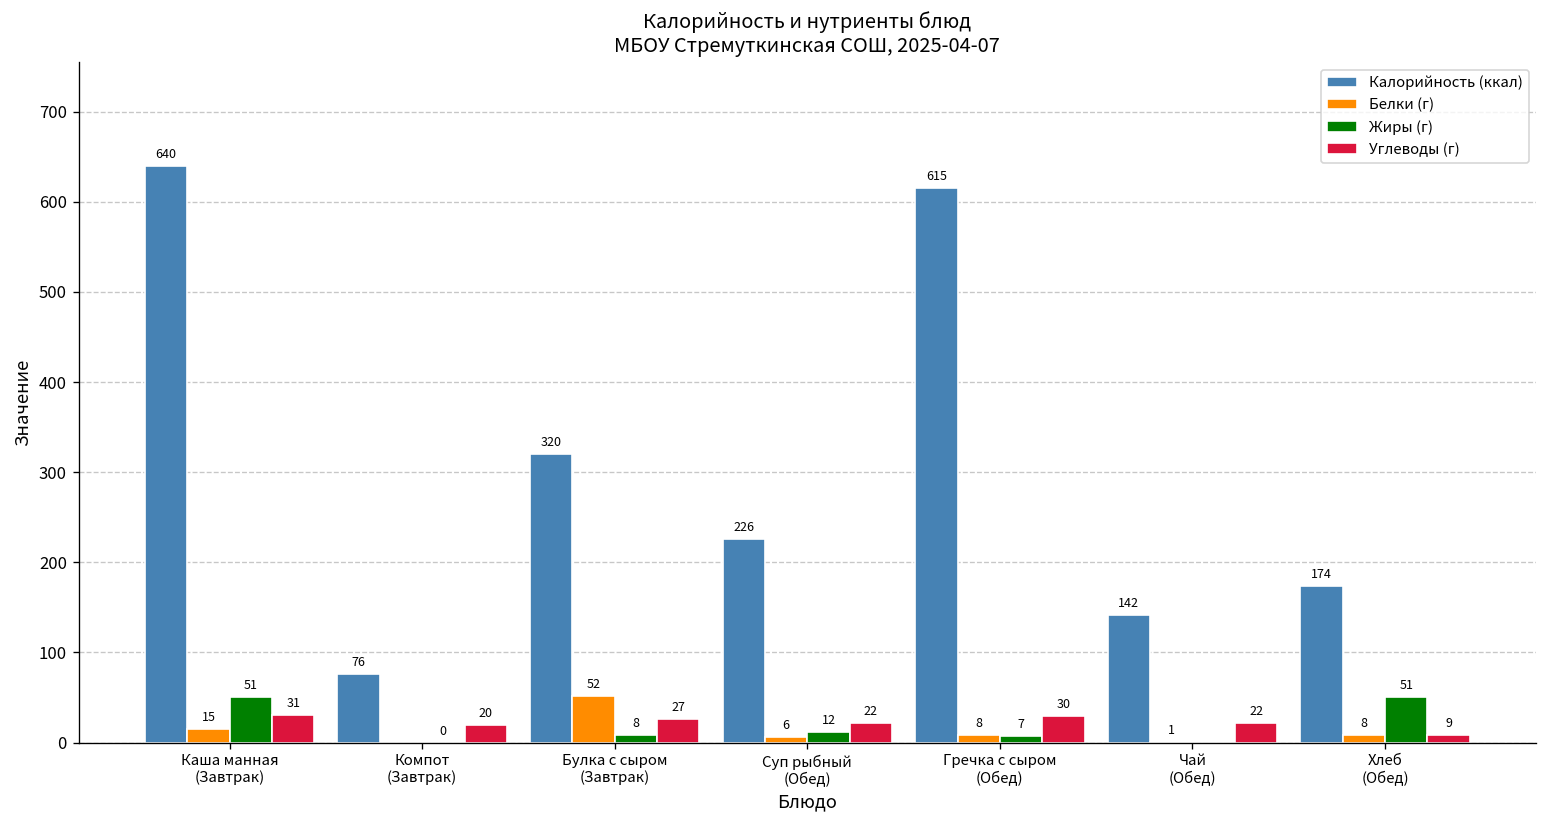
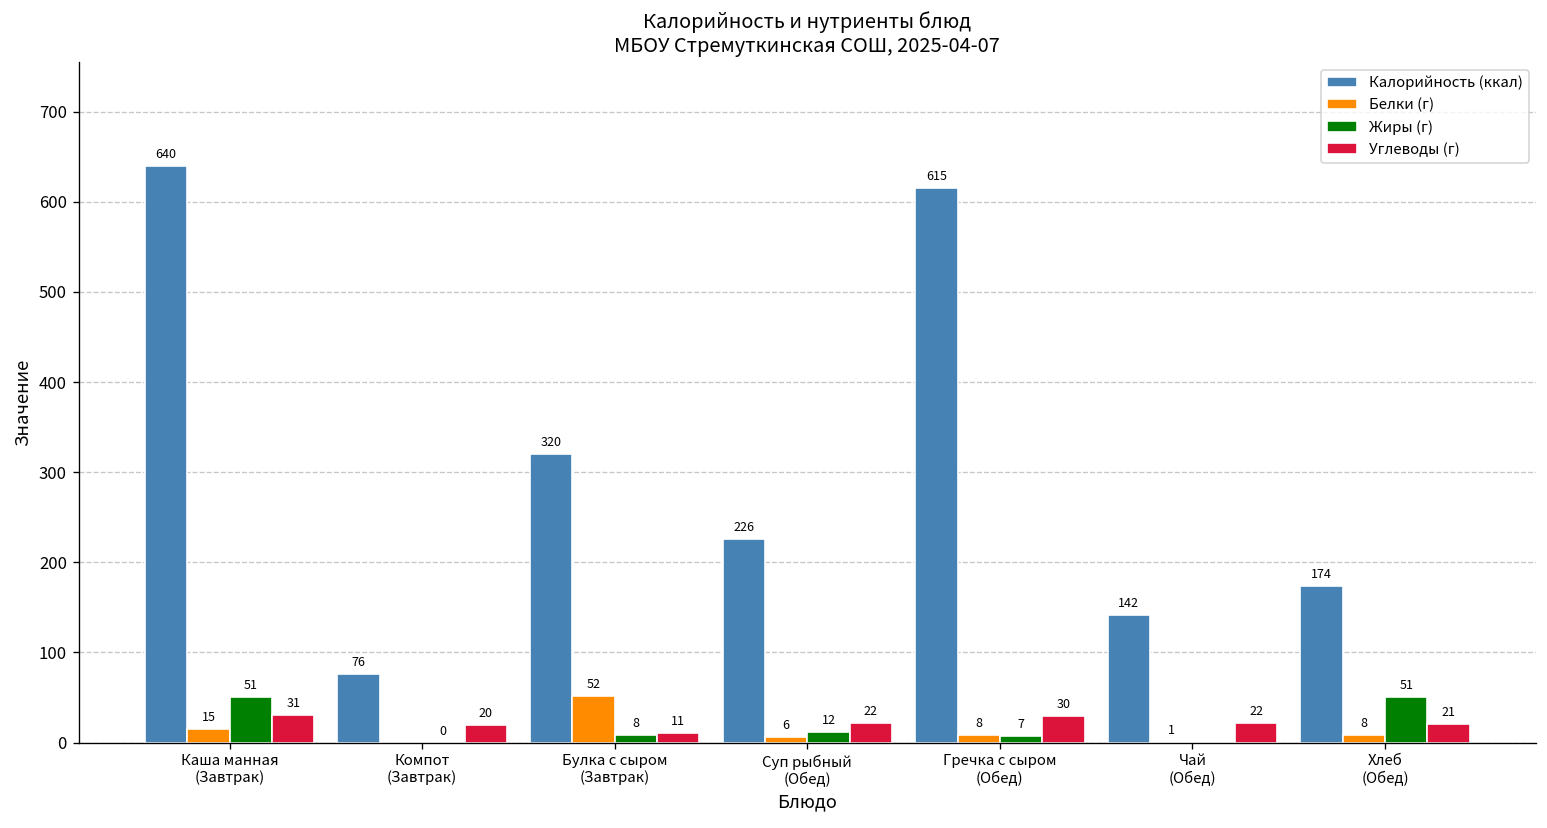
  {
    "Калорийность (ккал)": {
      "Каша манная (Завтрак)": 640,
      "Компот (Завтрак)": 76,
      "Булка с сыром (Завтрак)": 320,
      "Суп рыбный (Обед)": 226,
      "Гречка с сыром (Обед)": 615,
      "Чай (Обед)": 142,
      "Хлеб (Обед)": 174
    },
    "Белки (г)": {
      "Каша манная (Завтрак)": 15,
      "Булка с сыром (Завтрак)": 52,
      "Суп рыбный (Обед)": 6,
      "Гречка с сыром (Обед)": 8,
      "Чай (Обед)": 1,
      "Хлеб (Обед)": 8
    },
    "Жиры (г)": {
      "Каша манная (Завтрак)": 51,
      "Компот (Завтрак)": 0,
      "Булка с сыром (Завтрак)": 8,
      "Суп рыбный (Обед)": 12,
      "Гречка с сыром (Обед)": 7,
      "Хлеб (Обед)": 51
    },
    "Углеводы (г)": {
      "Каша манная (Завтрак)": 31,
      "Компот (Завтрак)": 20,
-     "Булка с сыром (Завтрак)": 27,
+     "Булка с сыром (Завтрак)": 11,
      "Суп рыбный (Обед)": 22,
      "Гречка с сыром (Обед)": 30,
      "Чай (Обед)": 22,
-     "Хлеб (Обед)": 9
+     "Хлеб (Обед)": 21
    }
  }
